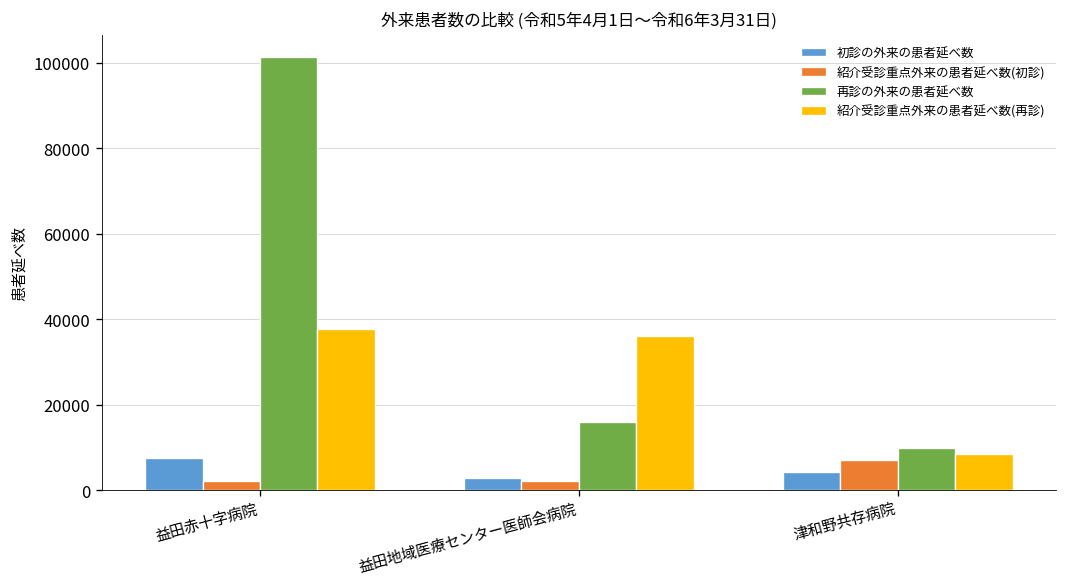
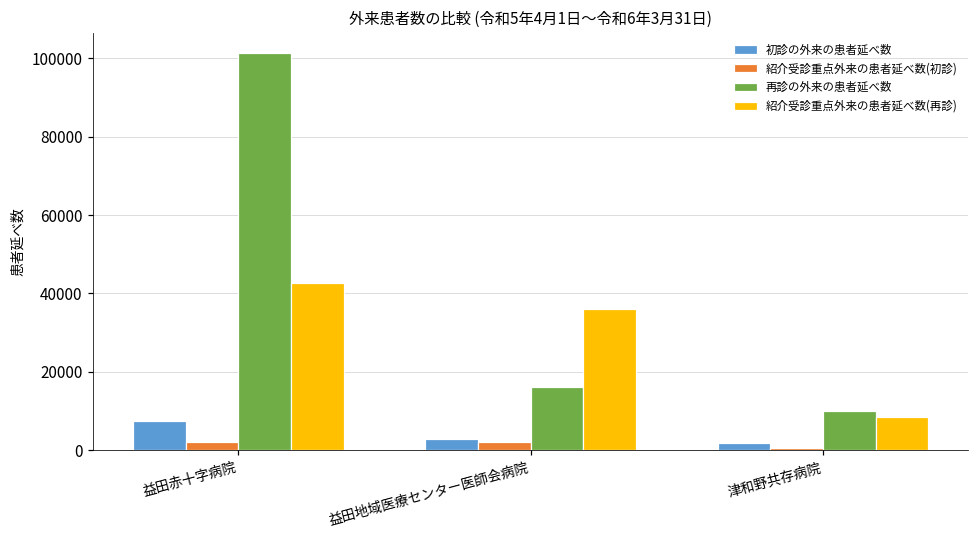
  {
    "初診の外来の患者延べ数": {
      "益田赤十字病院": 7000,
      "益田地域医療センター医師会病院": 3000,
-     "津和野共存病院": 4000
+     "津和野共存病院": 2000
    },
    "紹介受診重点外来の患者延べ数(初診)": {
      "益田赤十字病院": 2000,
      "益田地域医療センター医師会病院": 2000,
-     "津和野共存病院": 7000
+     "津和野共存病院": 1000
    },
    "再診の外来の患者延べ数": {
      "益田赤十字病院": 101000,
      "益田地域医療センター医師会病院": 16000,
      "津和野共存病院": 10000
    },
    "紹介受診重点外来の患者延べ数(再診)": {
-     "益田赤十字病院": 38000,
+     "益田赤十字病院": 43000,
      "益田地域医療センター医師会病院": 36000,
      "津和野共存病院": 8000
    }
  }
